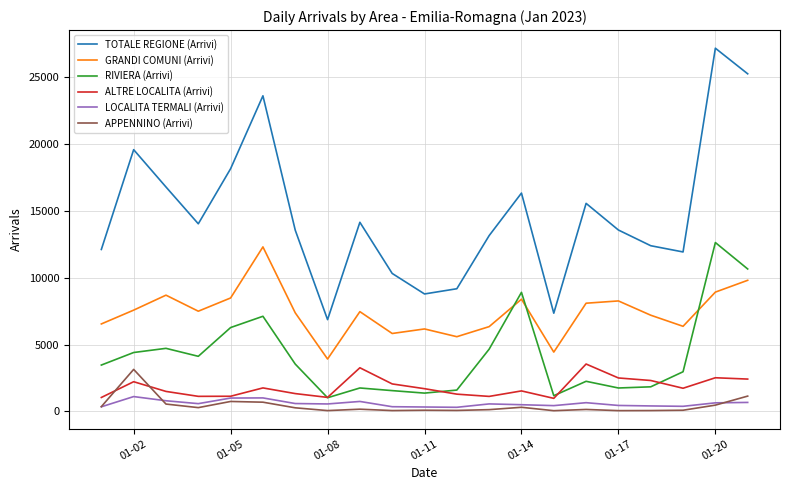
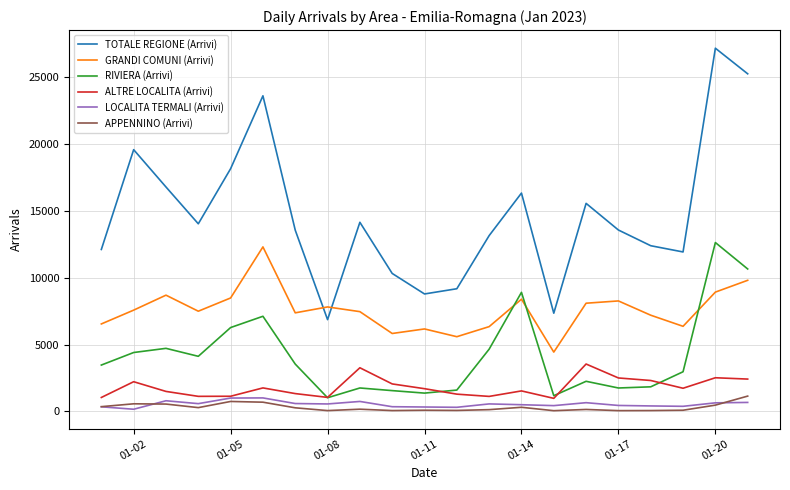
  {
    "TOTALE REGIONE (Arrivi)": {
      "01-02": 19600,
      "01-05": 18100,
      "01-08": 6900,
      "01-11": 8800,
      "01-14": 16300,
      "01-17": 13600,
      "01-20": 27100
    },
    "GRANDI COMUNI (Arrivi)": {
      "01-02": 7600,
      "01-05": 8500,
-     "01-08": 3900,
+     "01-08": 7800,
      "01-11": 6200,
      "01-14": 8400,
      "01-17": 8300,
      "01-20": 8900
    },
    "RIVIERA (Arrivi)": {
      "01-02": 4400,
      "01-05": 6300,
      "01-11": 1400,
      "01-14": 8900,
      "01-17": 1800,
      "01-20": 12600
    },
    "ALTRE LOCALITA (Arrivi)": {
      "01-02": 2200,
      "01-11": 1700,
      "01-14": 1500,
      "01-17": 2500,
      "01-20": 2500
    },
    "LOCALITA TERMALI (Arrivi)": {
-     "01-02": 1100,
+     "01-02": 200,
      "01-08": 600,
      "01-11": 300,
      "01-14": 500,
      "01-17": 500
    },
    "APPENNINO (Arrivi)": {
-     "01-02": 3100,
+     "01-02": 600,
      "01-05": 700,
      "01-08": 100,
      "01-11": 100,
      "01-14": 300,
      "01-17": 100
    }
  }
